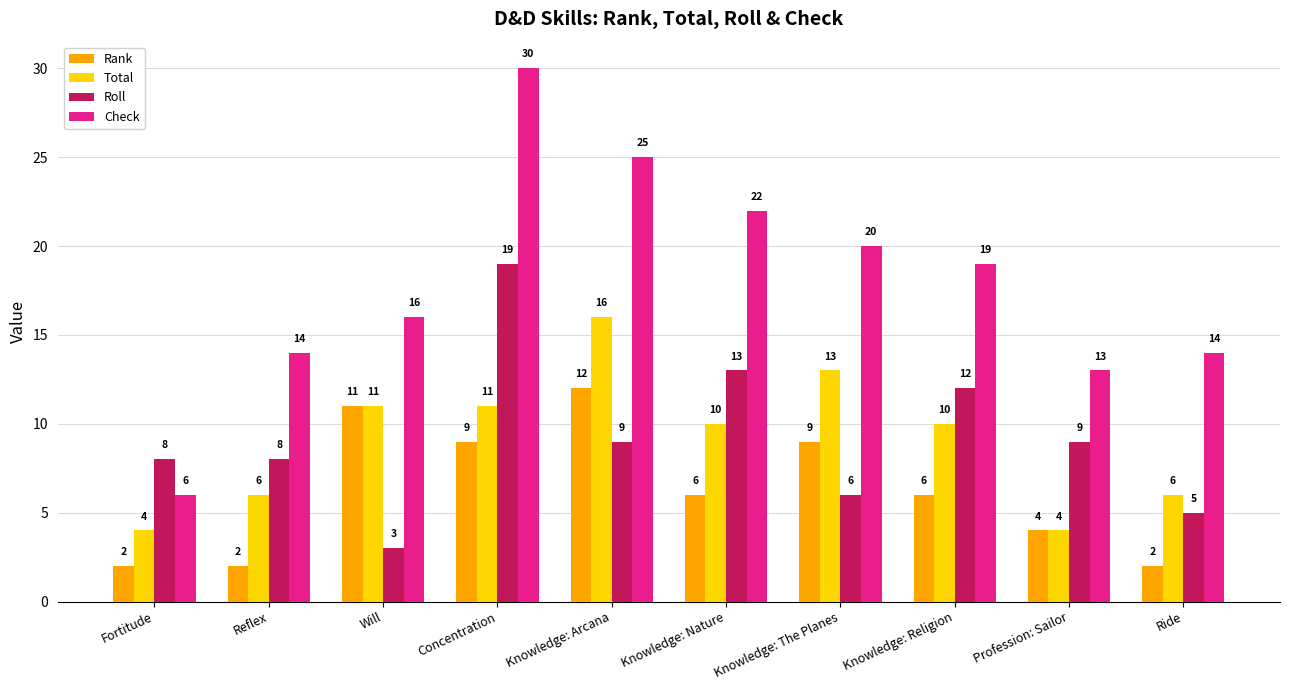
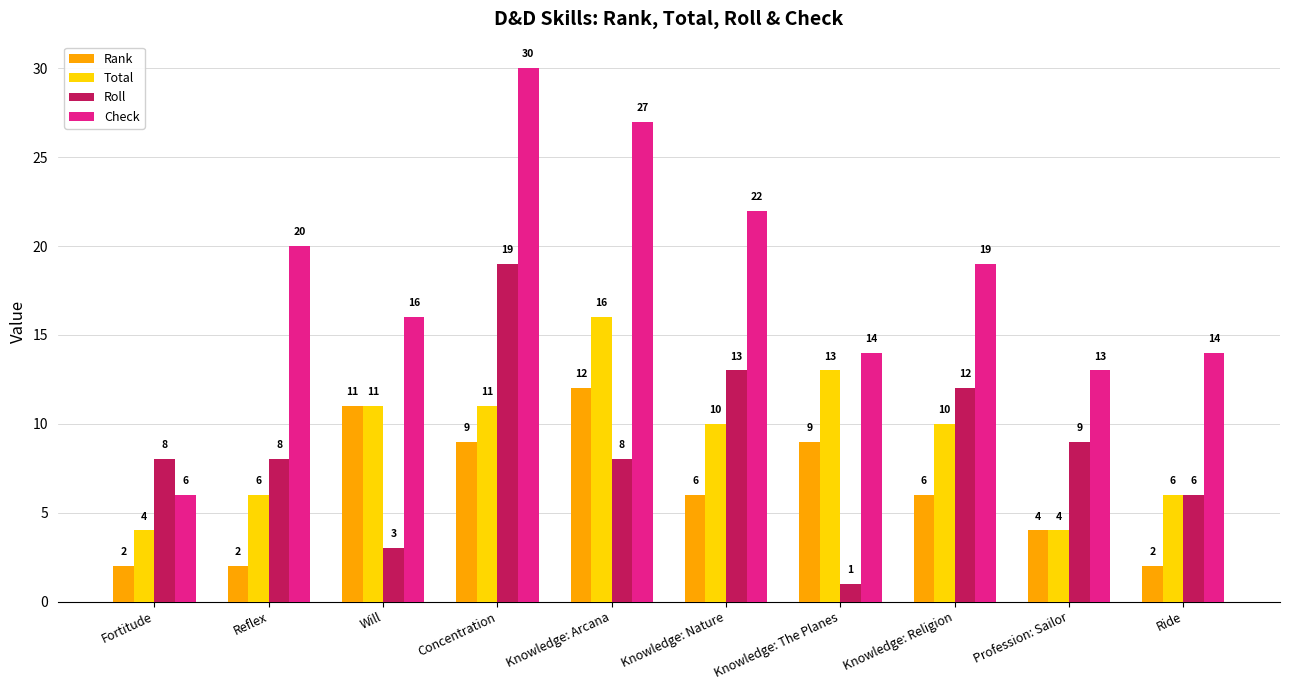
  {
    "Roll": {
      "Fortitude": 8,
      "Reflex": 8,
      "Will": 3,
      "Concentration": 19,
-     "Knowledge: Arcana": 9,
+     "Knowledge: Arcana": 8,
      "Knowledge: Nature": 13,
-     "Knowledge: The Planes": 6,
+     "Knowledge: The Planes": 1,
      "Knowledge: Religion": 12,
      "Profession: Sailor": 9,
-     "Ride": 5
+     "Ride": 6
    },
    "Check": {
      "Fortitude": 6,
-     "Reflex": 14,
+     "Reflex": 20,
      "Will": 16,
      "Concentration": 30,
-     "Knowledge: Arcana": 25,
+     "Knowledge: Arcana": 27,
      "Knowledge: Nature": 22,
-     "Knowledge: The Planes": 20,
+     "Knowledge: The Planes": 14,
      "Knowledge: Religion": 19,
      "Profession: Sailor": 13,
      "Ride": 14
    }
  }
